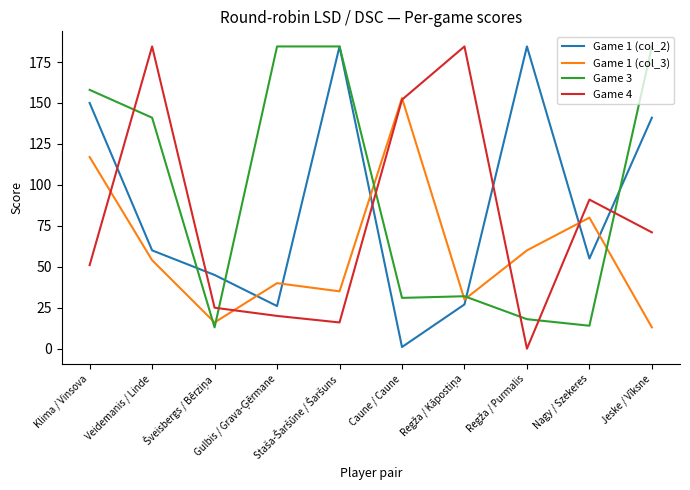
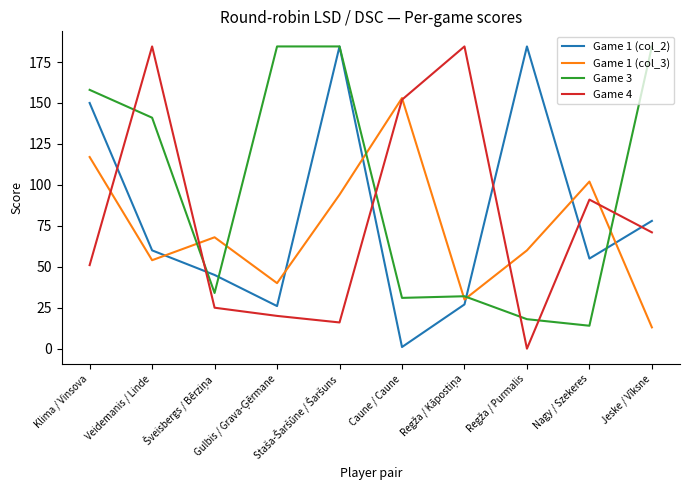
  {
    "Game 1 (col_2)": {
      "Klima / Vinsova": 150,
      "Veidemanis / Linde": 60,
      "Šveisbergs / Bērziņa": 45,
      "Gulbis / Grava-Ģērmane": 26,
      "Caune / Caune": 1,
      "Regža / Kāpostiņa": 27,
      "Regža / Purmalis": 185,
      "Nagy / Szekeres": 55,
-     "Jeske / Vīksne": 141
+     "Jeske / Vīksne": 78
    },
    "Game 1 (col_3)": {
      "Klima / Vinsova": 117,
      "Veidemanis / Linde": 54,
-     "Šveisbergs / Bērziņa": 16,
+     "Šveisbergs / Bērziņa": 68,
      "Gulbis / Grava-Ģērmane": 40,
-     "Staša-Šaršūne / Šaršuns": 35,
+     "Staša-Šaršūne / Šaršuns": 94,
      "Regža / Kāpostiņa": 30,
      "Regža / Purmalis": 60,
-     "Nagy / Szekeres": 80,
+     "Nagy / Szekeres": 102,
      "Jeske / Vīksne": 13
    },
    "Game 3": {
      "Klima / Vinsova": 158,
      "Veidemanis / Linde": 141,
-     "Šveisbergs / Bērziņa": 13,
+     "Šveisbergs / Bērziņa": 34,
      "Gulbis / Grava-Ģērmane": 185,
      "Caune / Caune": 31,
      "Regža / Kāpostiņa": 32,
      "Regža / Purmalis": 18,
      "Nagy / Szekeres": 14
    },
    "Game 4": {
      "Klima / Vinsova": 51,
      "Veidemanis / Linde": 185,
      "Šveisbergs / Bērziņa": 25,
      "Gulbis / Grava-Ģērmane": 20,
      "Staša-Šaršūne / Šaršuns": 16,
      "Regža / Kāpostiņa": 185,
      "Regža / Purmalis": 0,
      "Nagy / Szekeres": 91,
      "Jeske / Vīksne": 71
    }
  }
